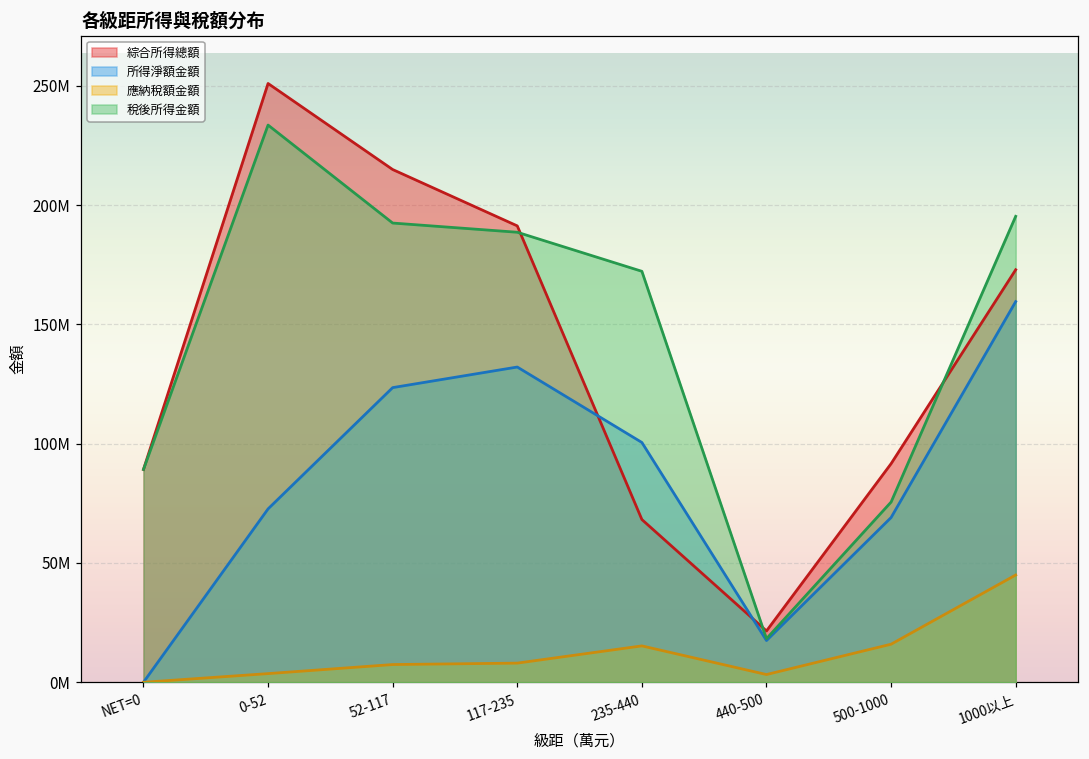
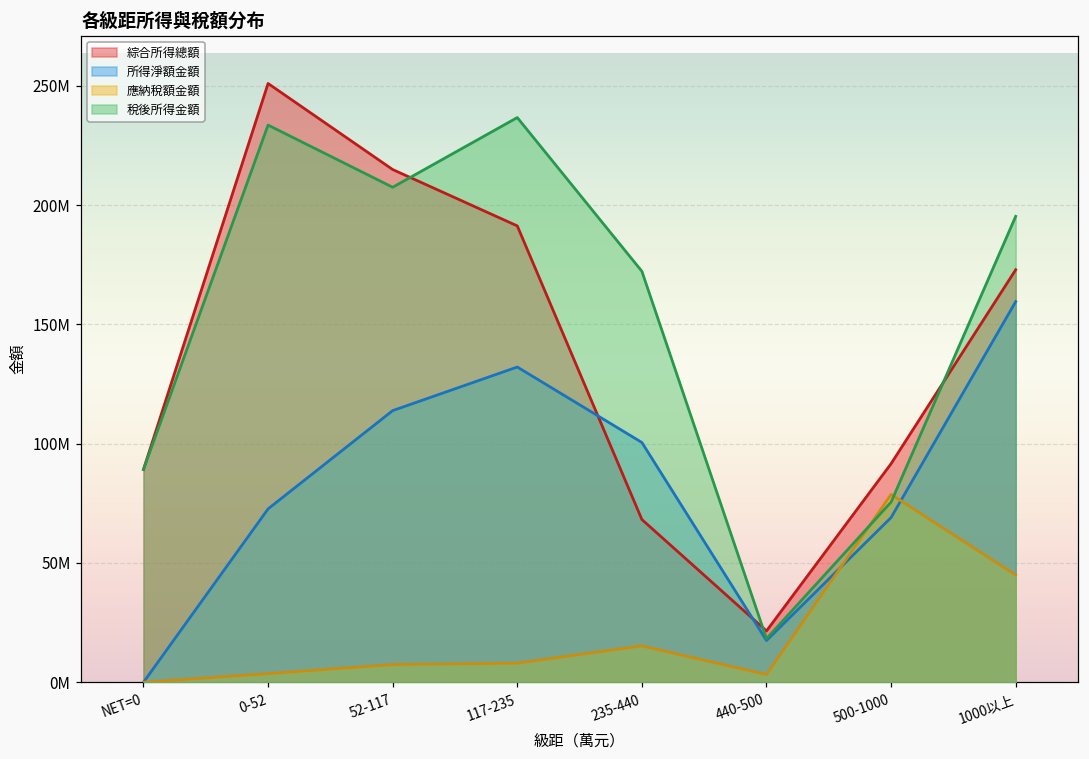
  {
    "綜合所得總額": {
      "0-52": 251000000,
      "52-117": 215000000,
      "117-235": 191000000,
      "235-440": 68000000,
      "440-500": 22000000,
      "500-1000": 92000000,
      "1000以上": 173000000
    },
    "所得淨額金額": {
      "0-52": 73000000,
-     "52-117": 124000000,
+     "52-117": 114000000,
      "117-235": 132000000,
      "235-440": 101000000,
      "500-1000": 69000000,
      "1000以上": 160000000
    },
    "應納稅額金額": {
      "0-52": 4000000,
      "52-117": 7000000,
      "117-235": 8000000,
      "235-440": 15000000,
      "440-500": 3000000,
-     "500-1000": 16000000,
+     "500-1000": 79000000,
      "1000以上": 45000000
    },
    "稅後所得金額": {
      "0-52": 234000000,
-     "52-117": 192000000,
-     "117-235": 189000000,
+     "52-117": 207000000,
+     "117-235": 237000000,
      "235-440": 172000000,
      "500-1000": 76000000,
      "1000以上": 195000000
    }
  }
